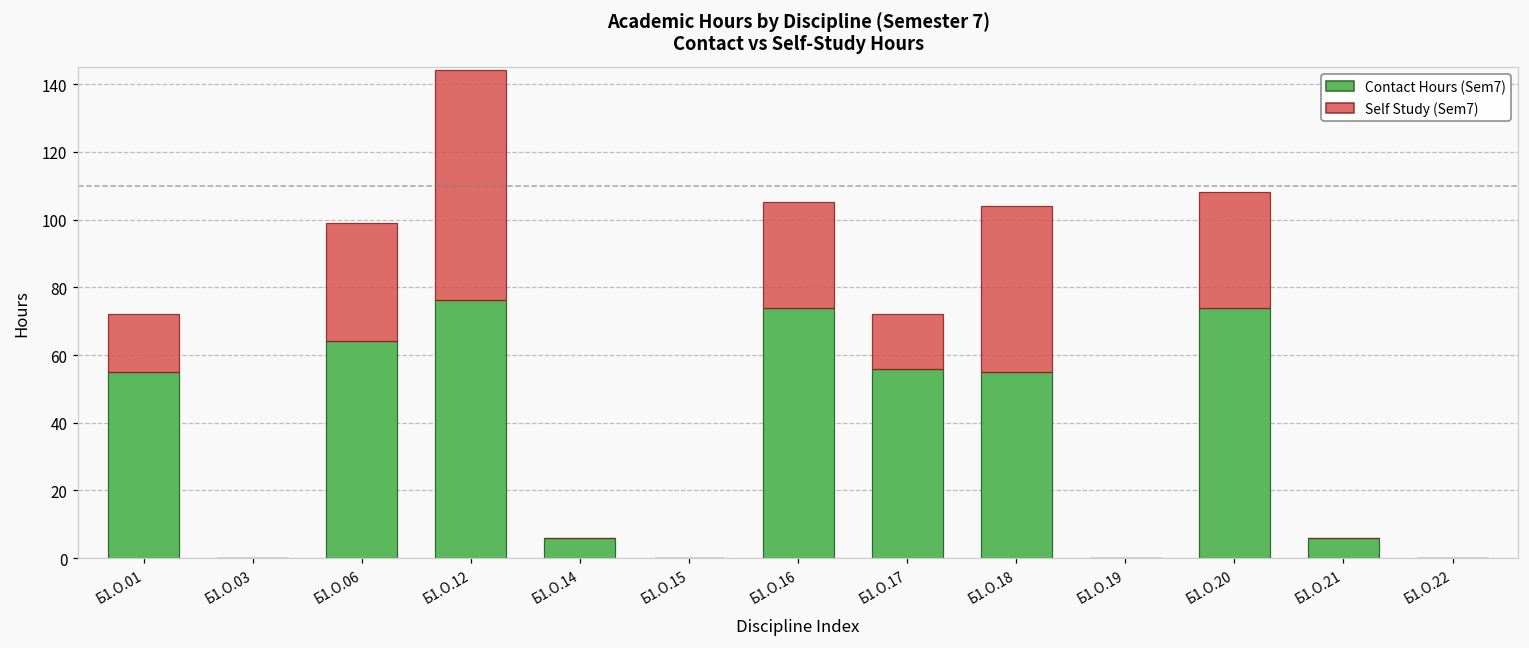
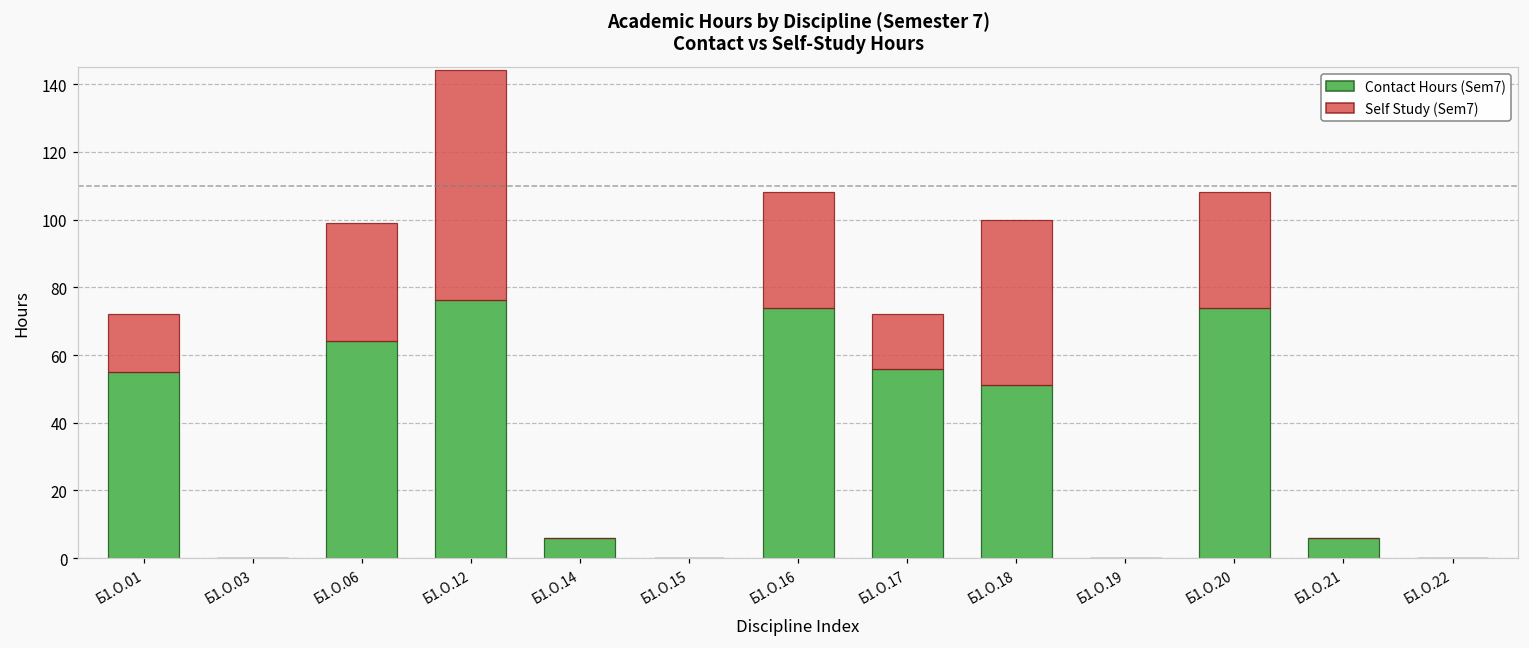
  {
    "Contact Hours (Sem7)": {
      "Б1.О.01": 55,
      "Б1.О.03": 0,
      "Б1.О.06": 64,
      "Б1.О.12": 76,
      "Б1.О.14": 6,
      "Б1.О.15": 0,
      "Б1.О.16": 74,
      "Б1.О.17": 56,
-     "Б1.О.18": 55,
+     "Б1.О.18": 51,
      "Б1.О.19": 0,
      "Б1.О.20": 74,
      "Б1.О.21": 6,
      "Б1.О.22": 0
    },
    "Self Study (Sem7)": {
      "Б1.О.01": 17,
      "Б1.О.03": 0,
      "Б1.О.06": 35,
      "Б1.О.12": 68,
      "Б1.О.14": 0,
      "Б1.О.15": 0,
-     "Б1.О.16": 31,
+     "Б1.О.16": 34,
      "Б1.О.17": 16,
      "Б1.О.18": 49,
      "Б1.О.19": 0,
      "Б1.О.20": 34,
      "Б1.О.21": 0,
      "Б1.О.22": 0
    }
  }
